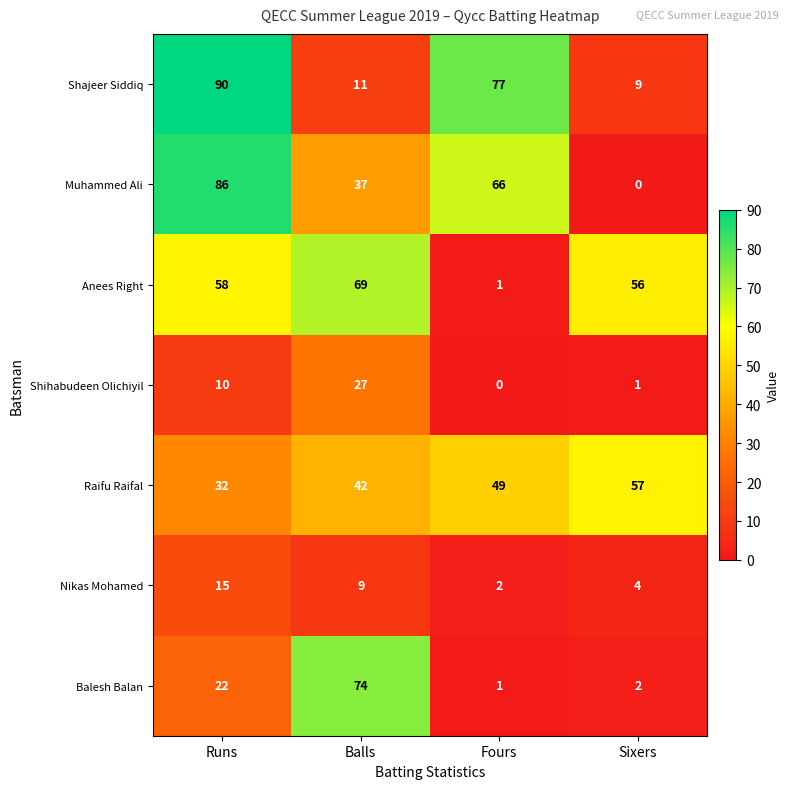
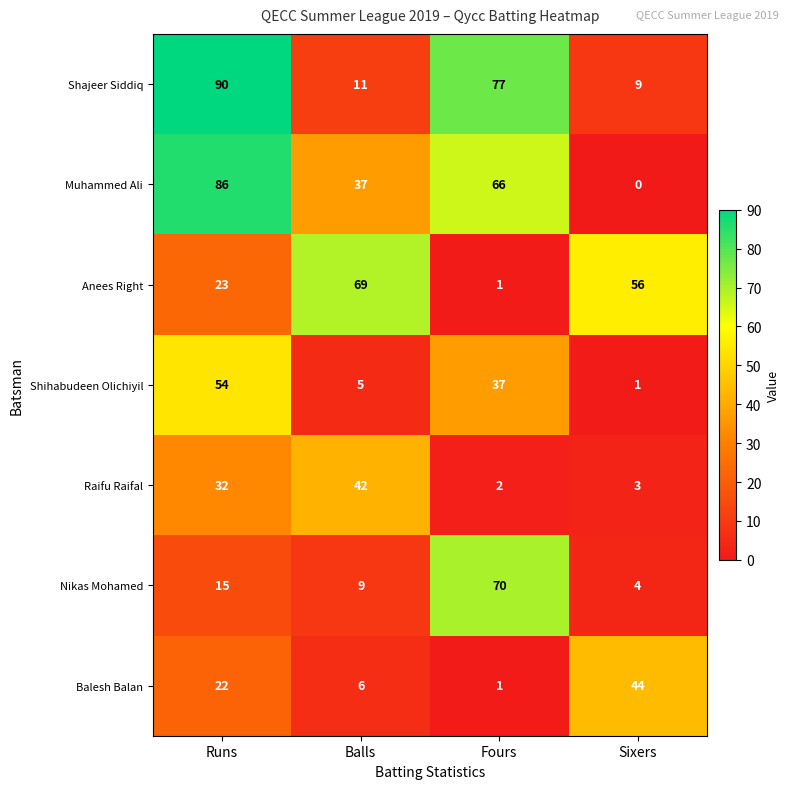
  {
    "Shajeer Siddiq": {
      "Runs": 90,
      "Balls": 11,
      "Fours": 77,
      "Sixers": 9
    },
    "Muhammed Ali": {
      "Runs": 86,
      "Balls": 37,
      "Fours": 66,
      "Sixers": 0
    },
    "Anees Right": {
-     "Runs": 58,
+     "Runs": 23,
      "Balls": 69,
      "Fours": 1,
      "Sixers": 56
    },
    "Shihabudeen Olichiyil": {
-     "Runs": 10,
-     "Balls": 27,
-     "Fours": 0,
+     "Runs": 54,
+     "Balls": 5,
+     "Fours": 37,
      "Sixers": 1
    },
    "Raifu Raifal": {
      "Runs": 32,
      "Balls": 42,
-     "Fours": 49,
-     "Sixers": 57
+     "Fours": 2,
+     "Sixers": 3
    },
    "Nikas Mohamed": {
      "Runs": 15,
      "Balls": 9,
-     "Fours": 2,
+     "Fours": 70,
      "Sixers": 4
    },
    "Balesh Balan": {
      "Runs": 22,
-     "Balls": 74,
+     "Balls": 6,
      "Fours": 1,
-     "Sixers": 2
+     "Sixers": 44
    }
  }
